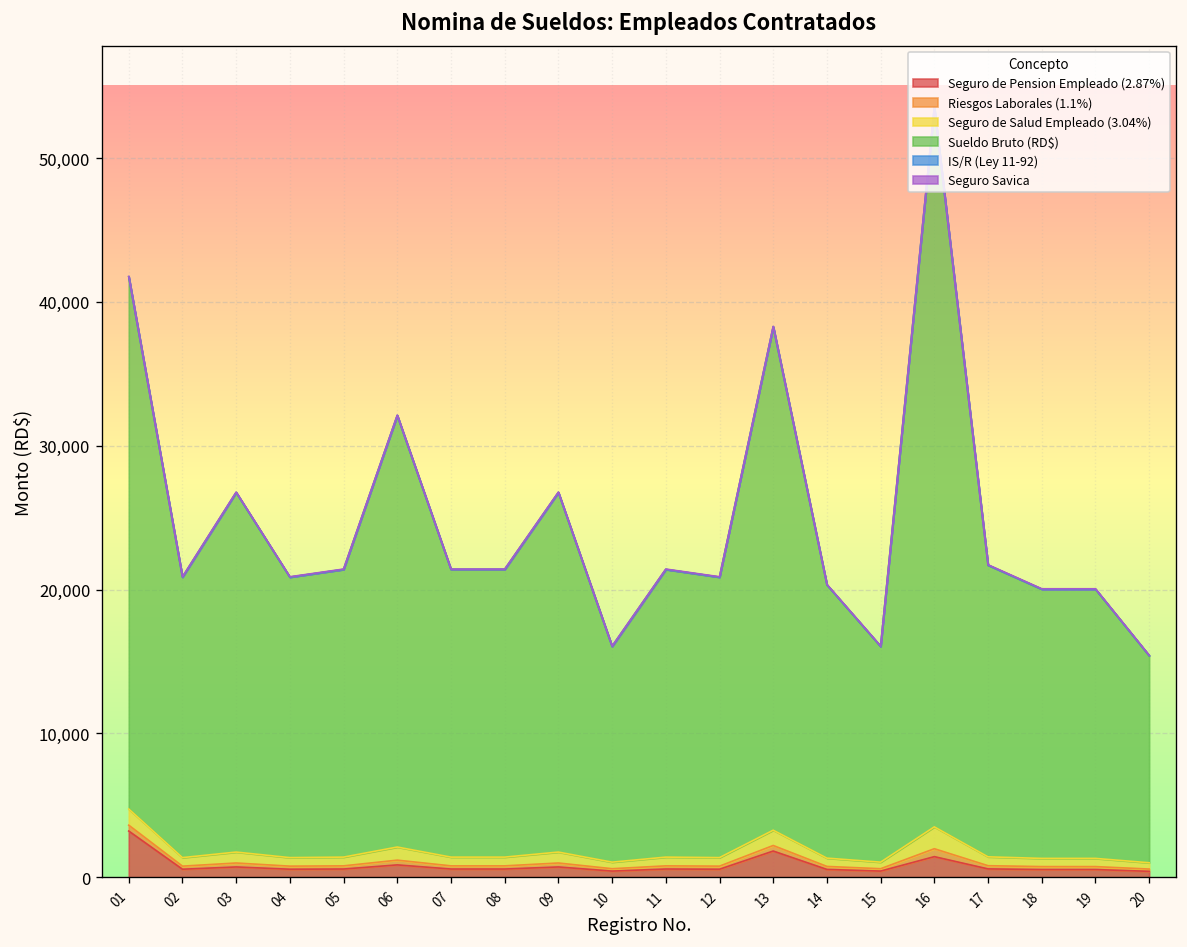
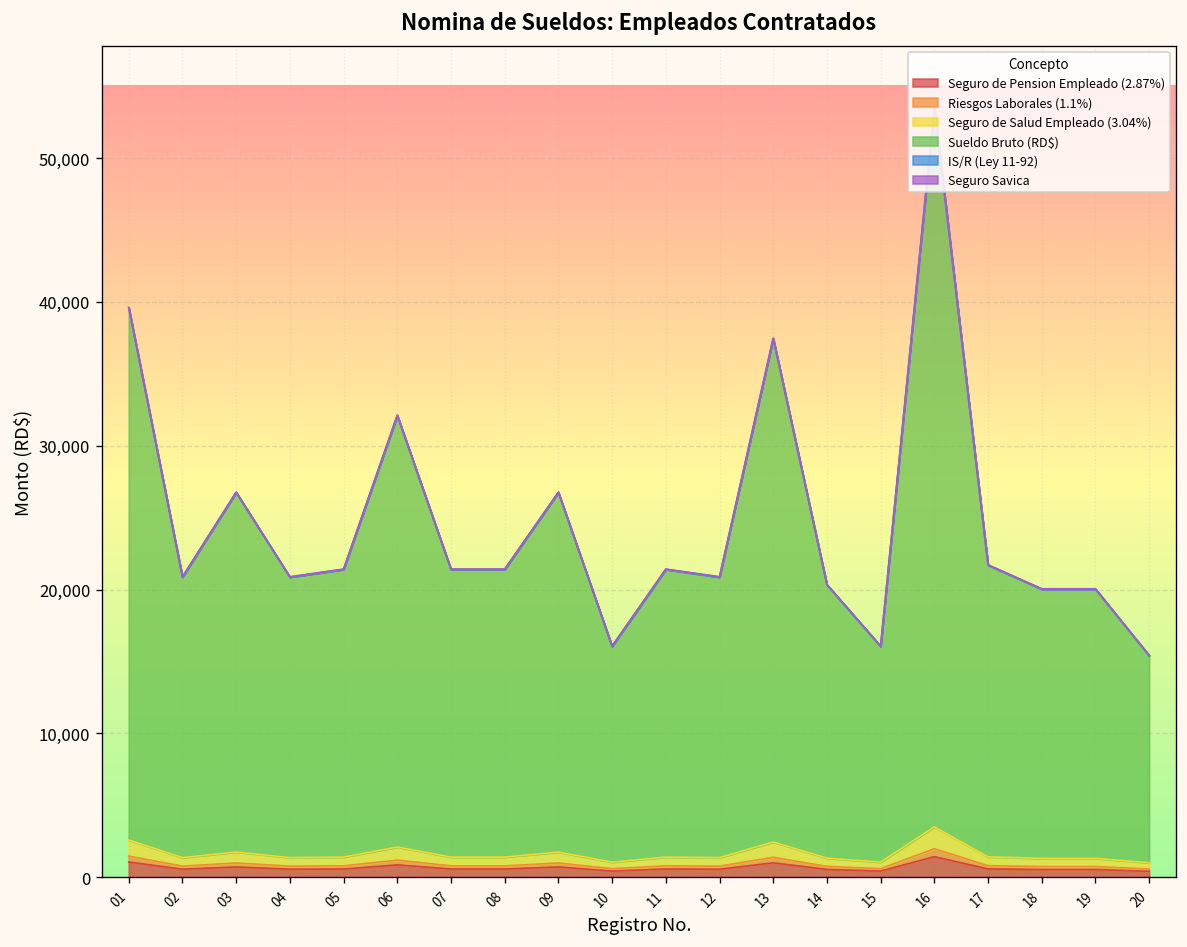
  {
    "Seguro de Pension Empleado (2.87%)": {
-     "01": "3,200",
+     "01": "1,100",
      "02": "600",
      "03": "700",
      "04": "600",
      "05": "600",
      "06": "900",
      "07": "600",
      "08": "600",
      "09": "700",
      "11": "600",
      "12": "600",
-     "13": "1,800",
+     "13": "1,000",
      "16": "1,400",
      "17": "600"
    },
    "Riesgos Laborales (1.1%)": {
      "01": "400",
      "02": "200",
      "03": "300",
      "04": "200",
      "05": "200",
      "06": "300",
      "07": "200",
      "08": "200",
      "09": "300",
      "11": "200",
      "12": "200",
      "13": "400",
      "16": "600",
      "17": "200"
    },
    "Seguro de Salud Empleado (3.04%)": {
      "01": "1,100",
      "02": "600",
      "03": "800",
      "04": "600",
      "05": "600",
      "06": "900",
      "07": "600",
      "08": "600",
      "09": "800",
      "10": "500",
      "11": "600",
      "12": "600",
      "13": "1,100",
      "14": "600",
      "15": "500",
      "16": "1,500",
      "17": "600",
      "18": "600",
      "19": "600",
      "20": "400"
    }
  }
